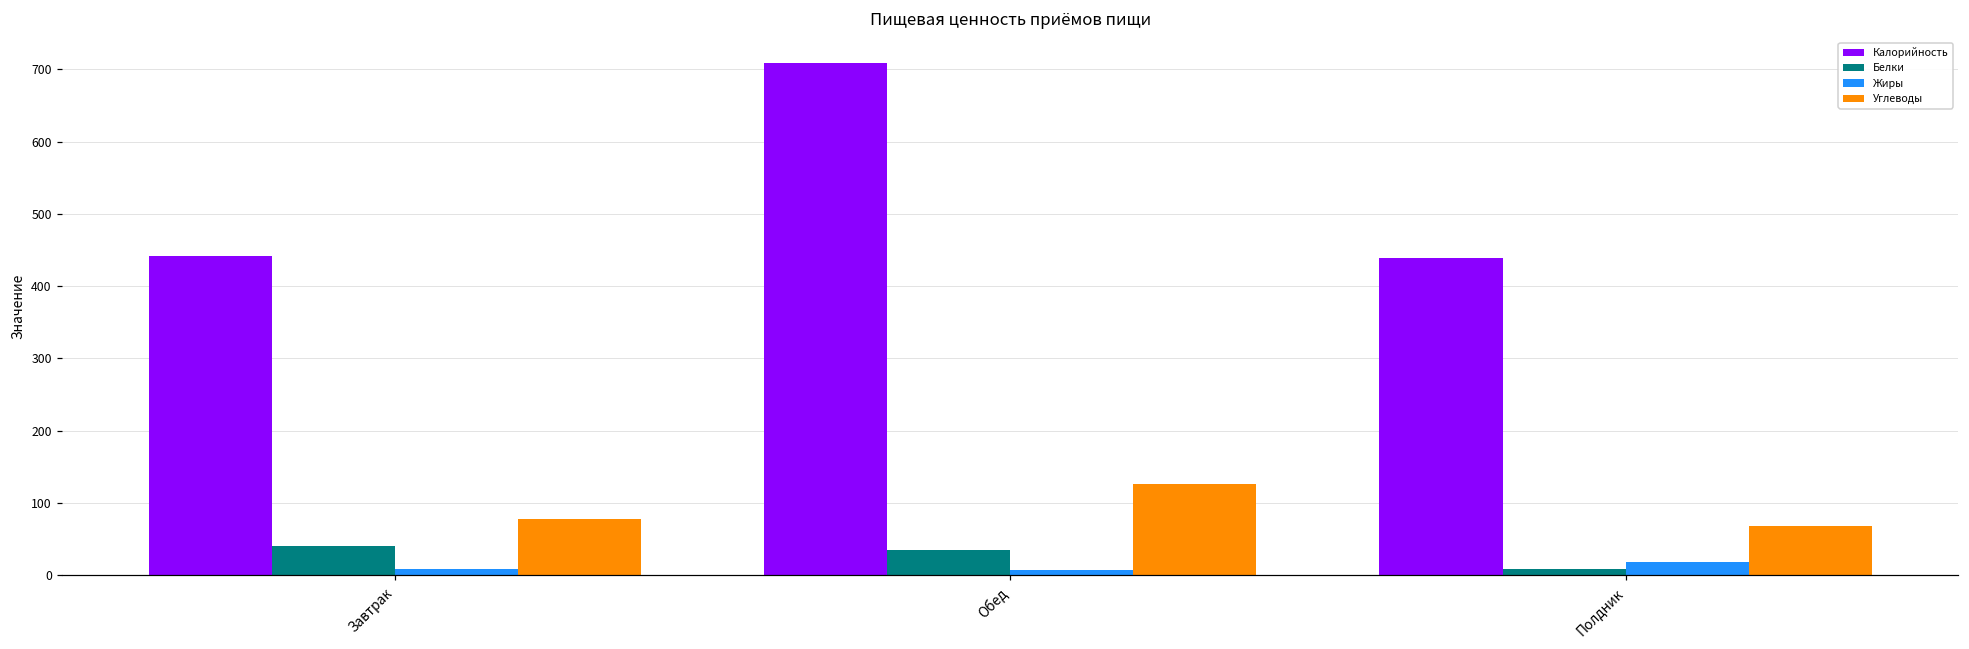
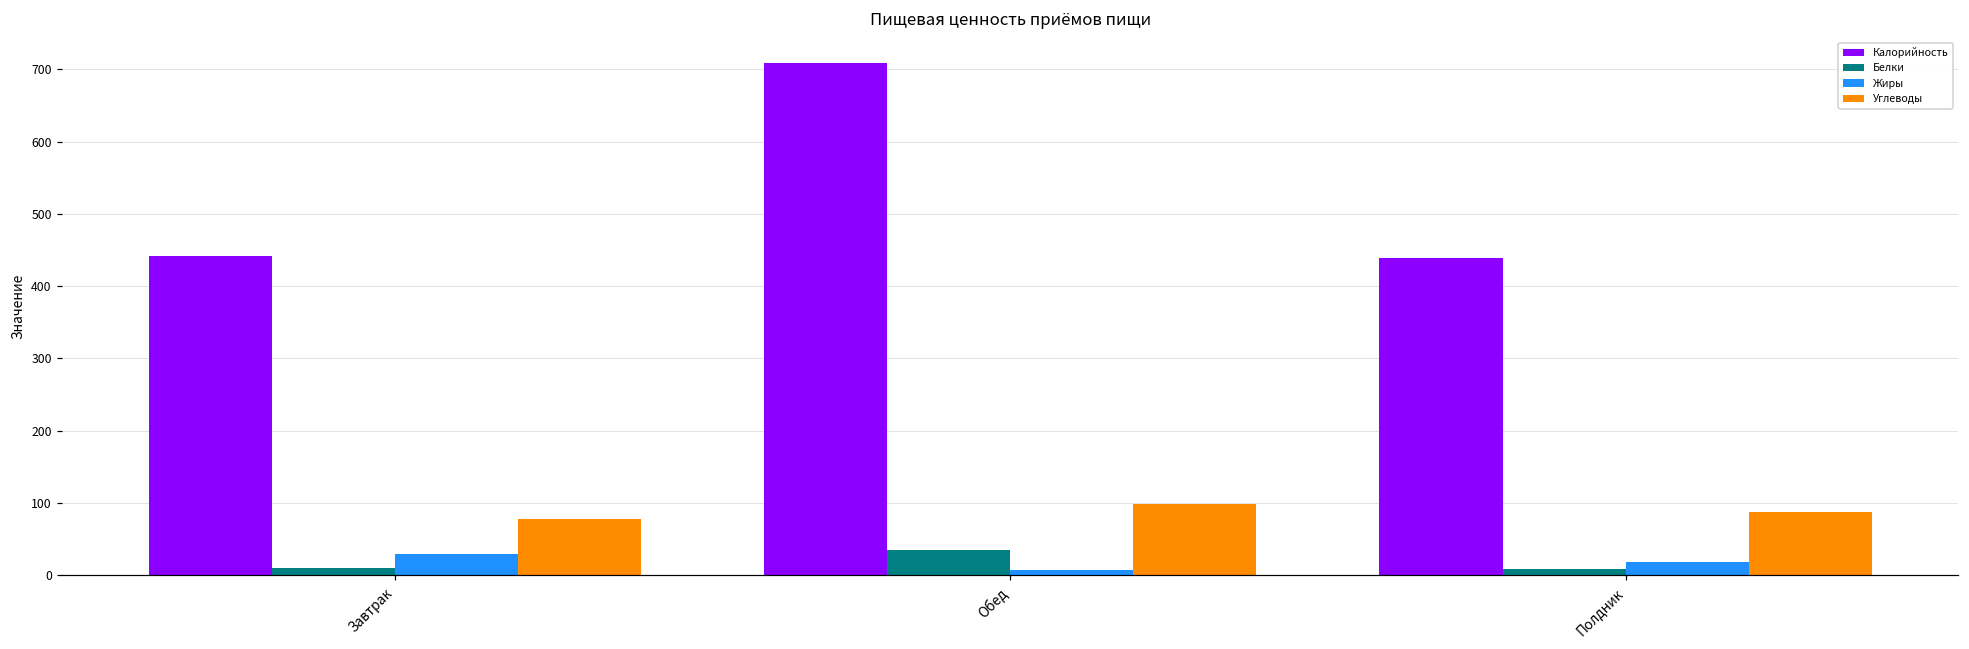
  {
    "Калорийность": {
      "Завтрак": 440,
      "Обед": 710,
      "Полдник": 440
    },
    "Белки": {
-     "Завтрак": 40,
+     "Завтрак": 10,
      "Обед": 40,
      "Полдник": 10
    },
    "Жиры": {
-     "Завтрак": 10,
+     "Завтрак": 30,
      "Обед": 10,
      "Полдник": 20
    },
    "Углеводы": {
      "Завтрак": 80,
-     "Обед": 130,
-     "Полдник": 70
+     "Обед": 100,
+     "Полдник": 90
    }
  }
